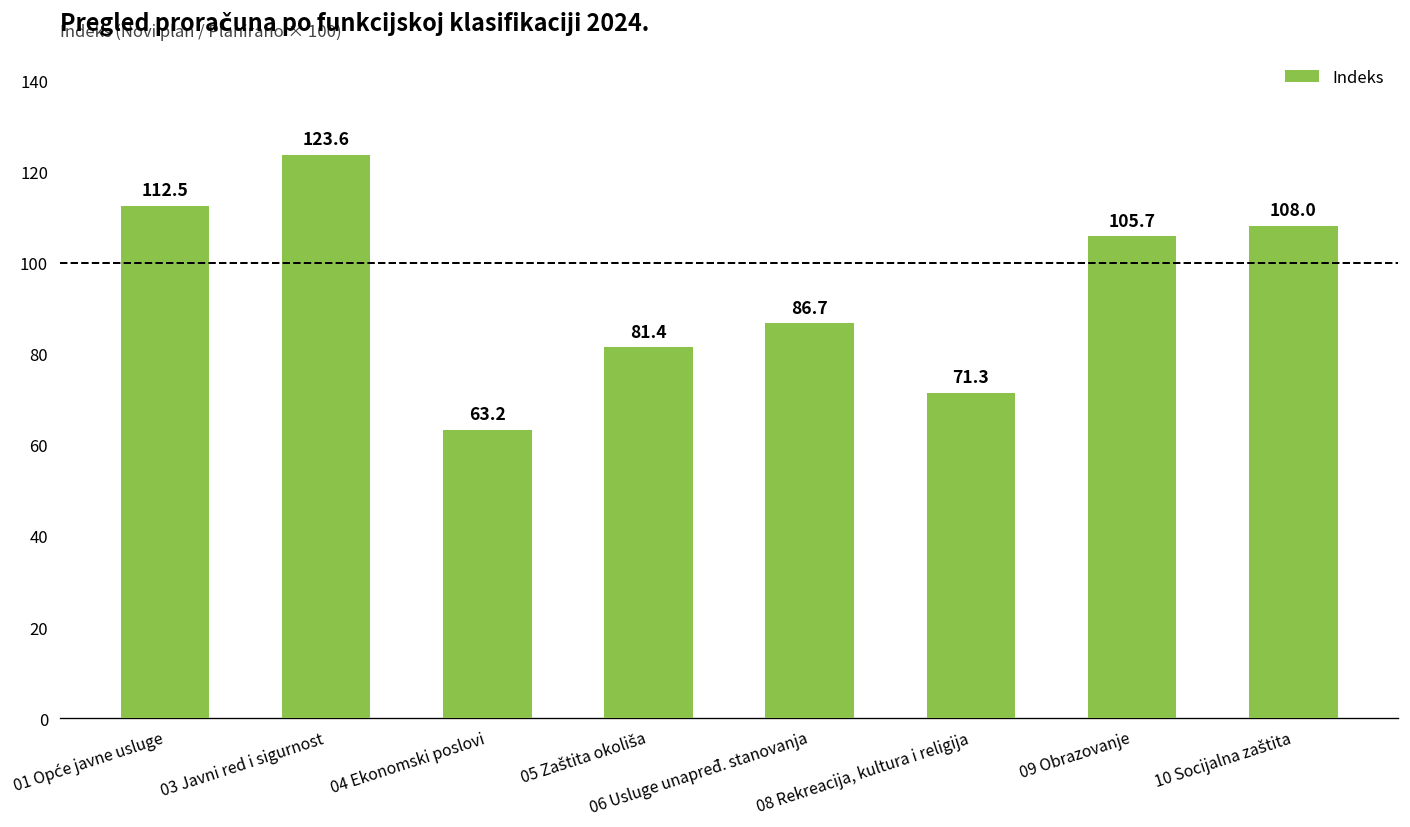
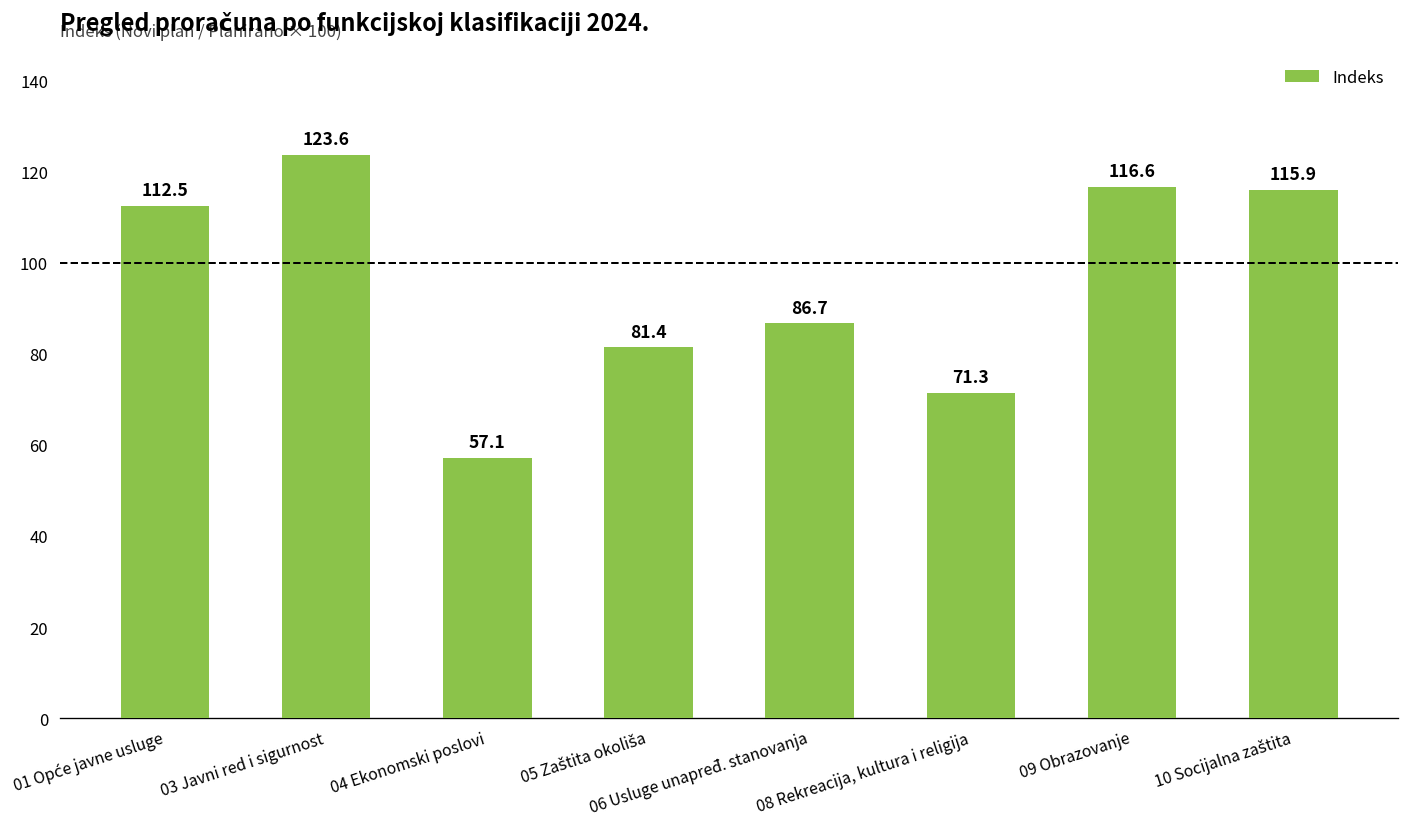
  {
    "01 Opće javne usluge": 112.5,
    "03 Javni red i sigurnost": 123.6,
-   "04 Ekonomski poslovi": 63.2,
+   "04 Ekonomski poslovi": 57.1,
    "05 Zaštita okoliša": 81.4,
    "06 Usluge unapređ. stanovanja": 86.7,
    "08 Rekreacija, kultura i religija": 71.3,
-   "09 Obrazovanje": 105.7,
-   "10 Socijalna zaštita": 108.0
+   "09 Obrazovanje": 116.6,
+   "10 Socijalna zaštita": 115.9
  }
